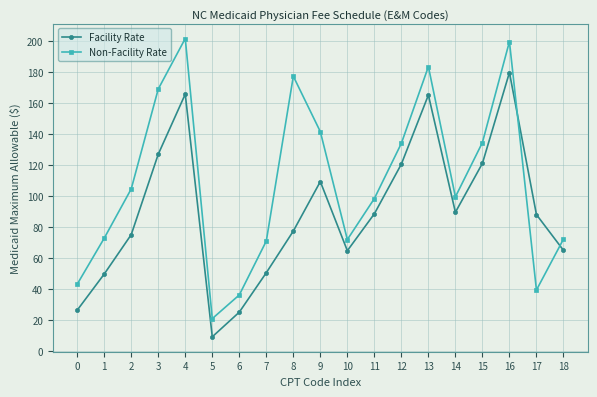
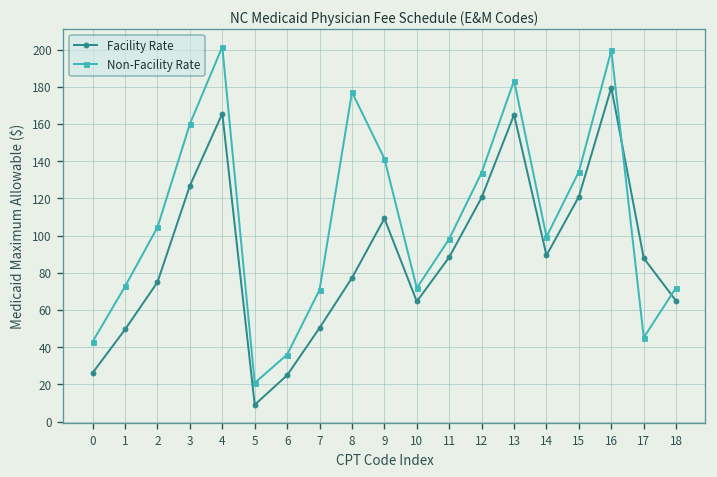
  {
    "Facility Rate": {
      "0": 26,
      "1": 50,
      "2": 75,
      "3": 127,
      "4": 166,
      "5": 9,
      "6": 25,
      "7": 50,
      "8": 77,
      "9": 109,
      "10": 65,
      "11": 88,
      "12": 120,
      "13": 165,
      "14": 89,
      "15": 121,
      "16": 180,
      "17": 88,
      "18": 65
    },
    "Non-Facility Rate": {
      "0": 43,
      "1": 73,
      "2": 104,
-     "3": 169,
+     "3": 160,
      "4": 201,
      "5": 21,
      "6": 36,
      "7": 71,
      "8": 177,
      "9": 141,
      "10": 72,
      "11": 98,
      "12": 134,
      "13": 183,
      "14": 99,
      "15": 134,
      "16": 200,
-     "17": 39,
+     "17": 45,
      "18": 72
    }
  }
